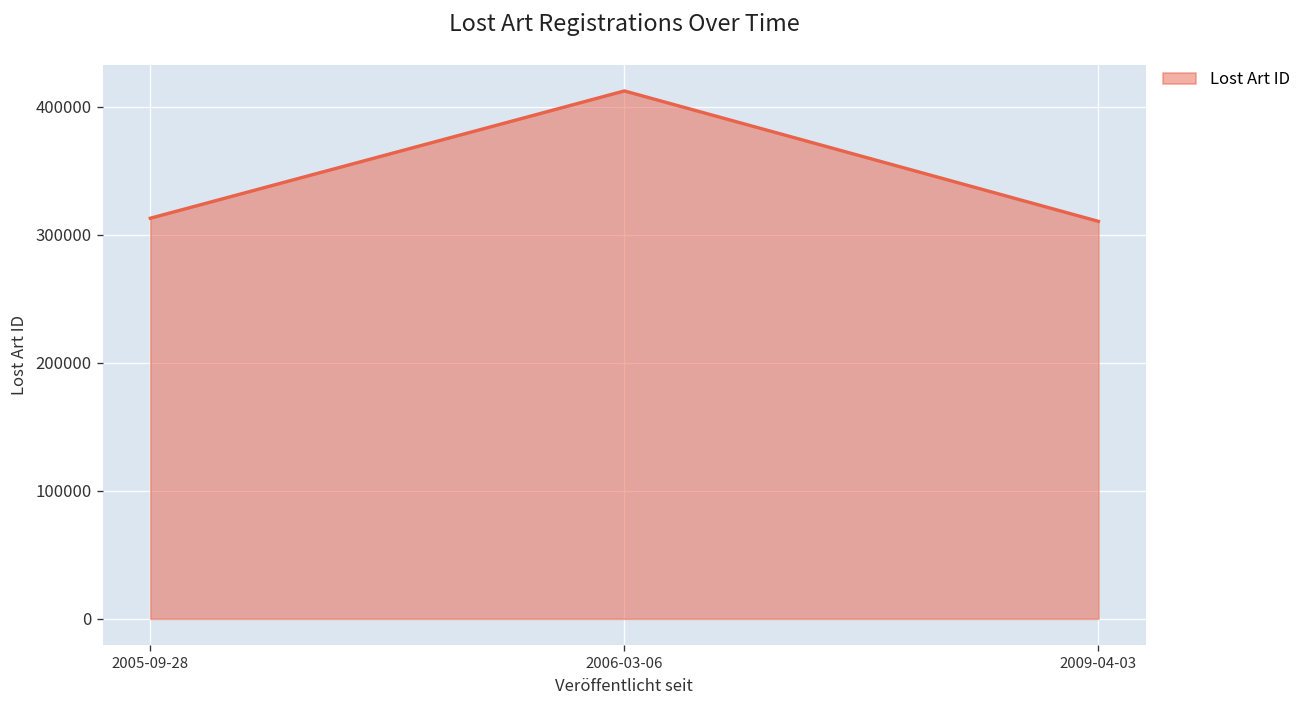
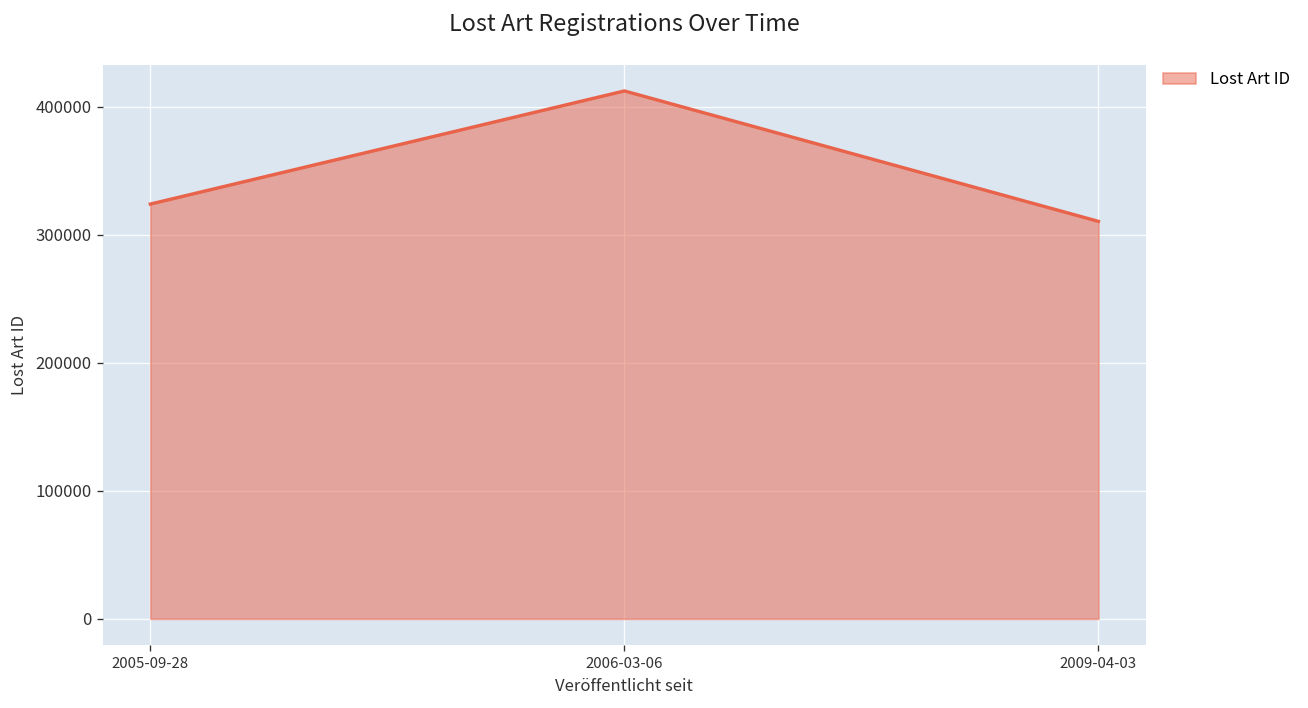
  {
-   "2005-09-28": 313000,
+   "2005-09-28": 324000,
    "2006-03-06": 412000,
    "2009-04-03": 310000
  }
